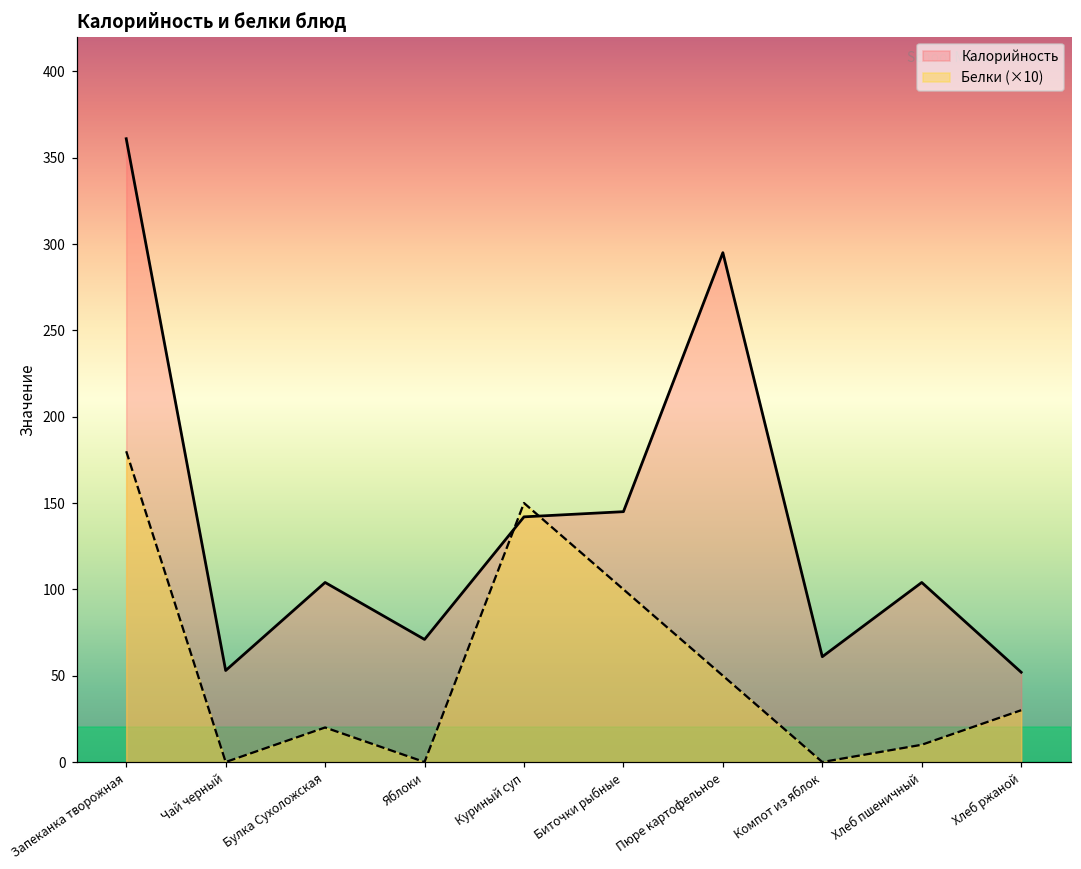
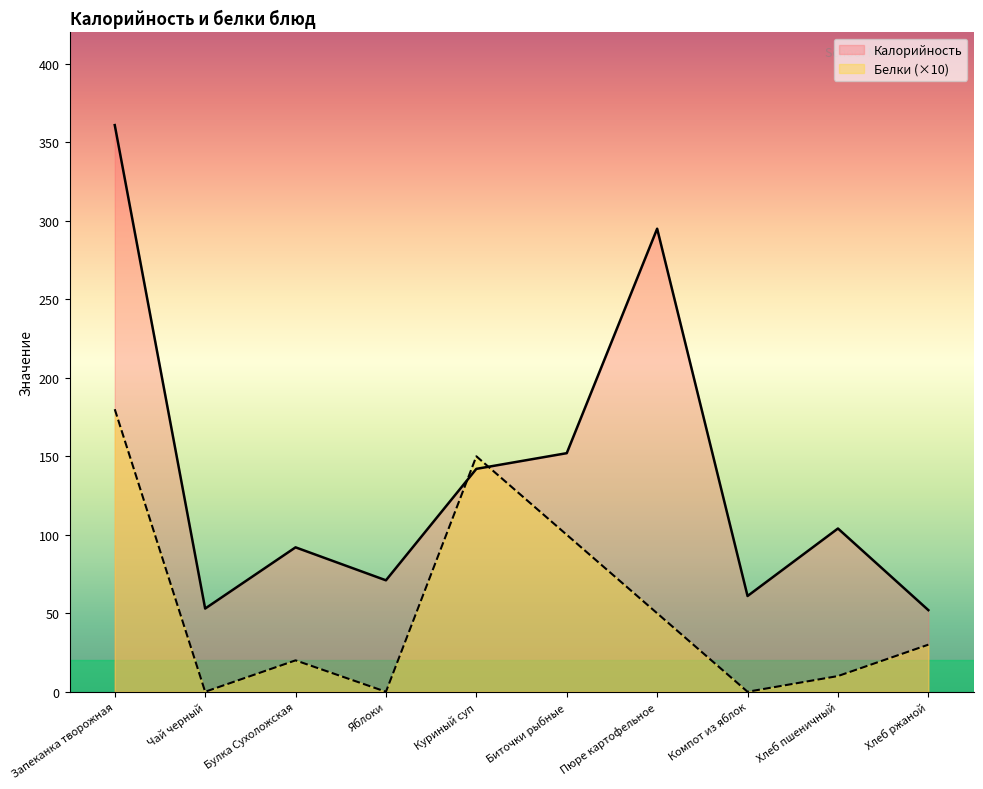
  {
    "Калорийность": {
      "Запеканка творожная": 361,
      "Чай черный": 53,
-     "Булка Сухоложская": 104,
+     "Булка Сухоложская": 92,
      "Яблоки": 71,
      "Куриный суп": 142,
-     "Биточки рыбные": 145,
+     "Биточки рыбные": 152,
      "Пюре картофельное": 295,
      "Компот из яблок": 61,
      "Хлеб пшеничный": 104,
      "Хлеб ржаной": 52
    },
    "Белки (×10)": {
      "Запеканка творожная": 180,
      "Куриный суп": 150,
      "Биточки рыбные": 100,
      "Пюре картофельное": 50,
      "Хлеб ржаной": 30
    }
  }
